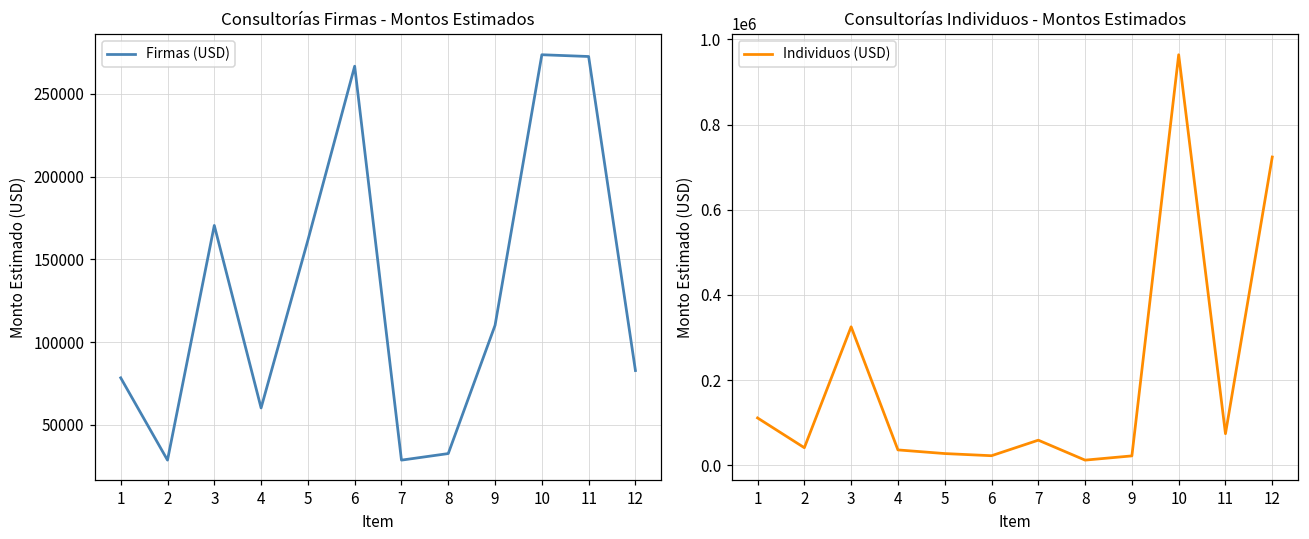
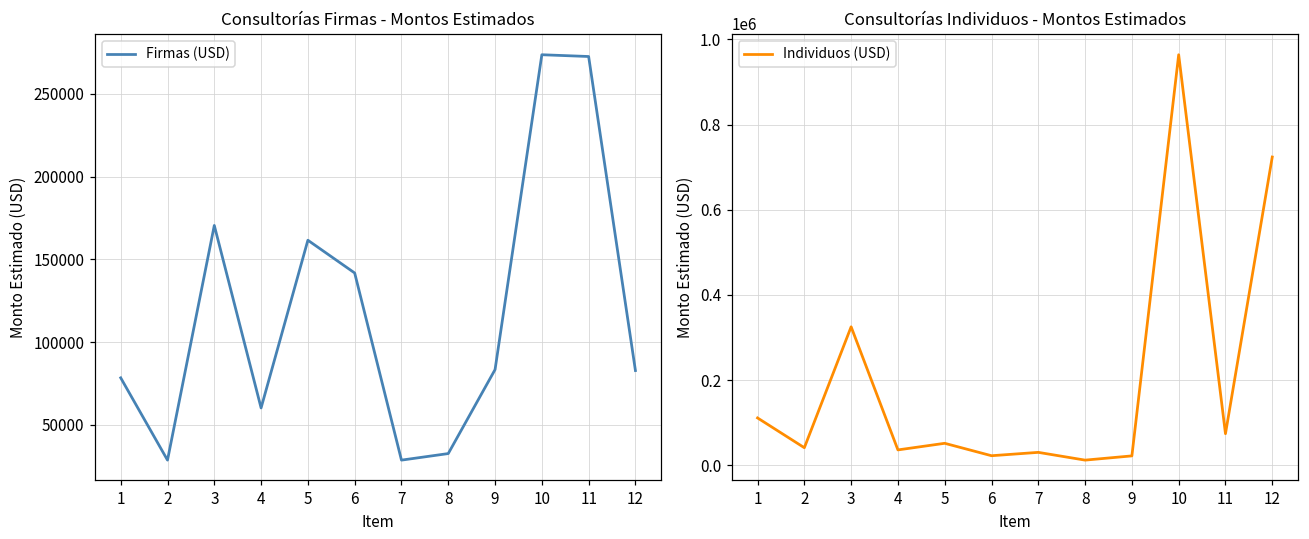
  {
    "Consultorías Firmas - Montos Estimados": {
      "1": 78000,
      "2": 29000,
      "3": 171000,
      "4": 60000,
      "5": 162000,
-     "6": 267000,
+     "6": 142000,
      "7": 29000,
      "8": 33000,
-     "9": 110000,
+     "9": 83000,
      "10": 274000,
      "11": 273000,
      "12": 83000
    },
    "Consultorías Individuos - Montos Estimados": {
      "1": 110000,
      "2": 40000,
      "3": 330000,
      "4": 40000,
-     "5": 30000,
+     "5": 50000,
      "6": 20000,
-     "7": 60000,
+     "7": 30000,
      "8": 10000,
      "9": 20000,
      "10": 960000,
      "11": 70000,
      "12": 720000
    }
  }
